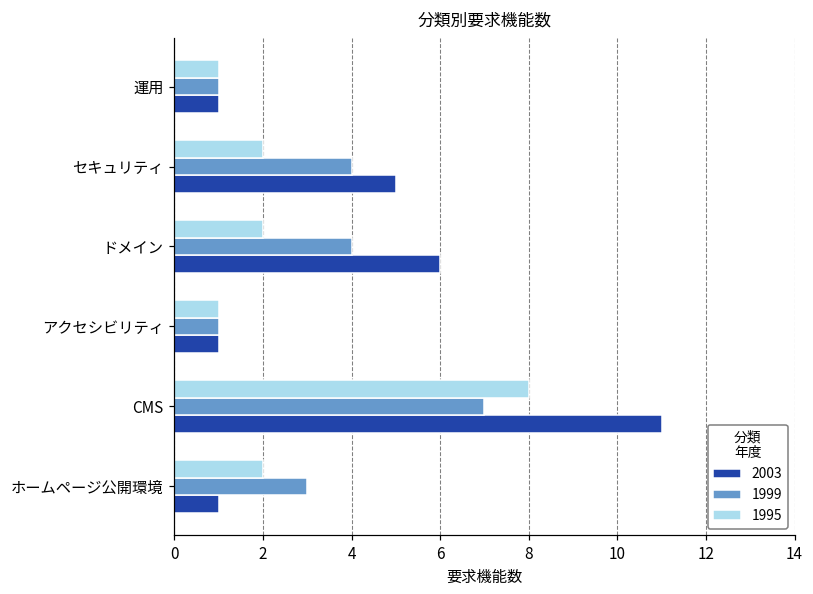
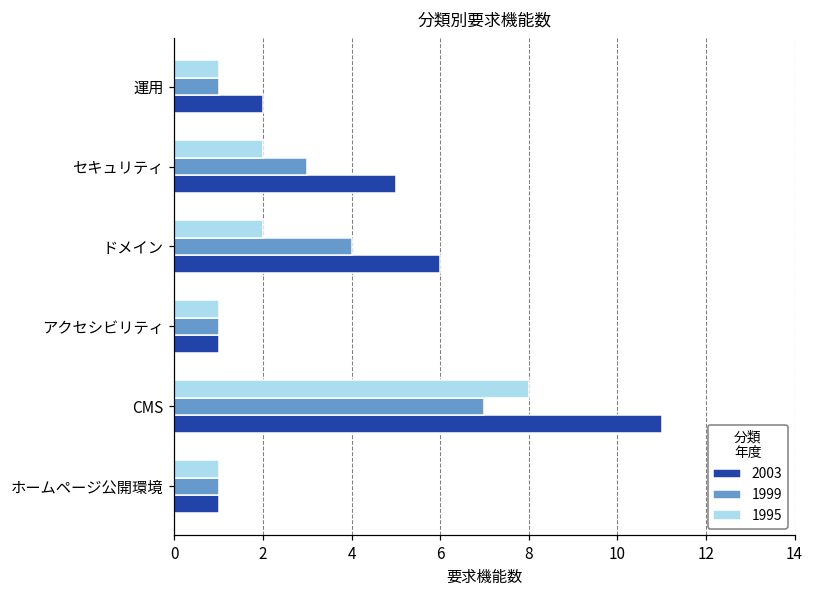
  {
    "2003": {
-     "運用": 1,
+     "運用": 2,
      "セキュリティ": 5,
      "ドメイン": 6,
      "アクセシビリティ": 1,
      "CMS": 11,
      "ホームページ公開環境": 1
    },
    "1999": {
      "運用": 1,
-     "セキュリティ": 4,
+     "セキュリティ": 3,
      "ドメイン": 4,
      "アクセシビリティ": 1,
      "CMS": 7,
-     "ホームページ公開環境": 3
+     "ホームページ公開環境": 1
    },
    "1995": {
      "運用": 1,
      "セキュリティ": 2,
      "ドメイン": 2,
      "アクセシビリティ": 1,
      "CMS": 8,
-     "ホームページ公開環境": 2
+     "ホームページ公開環境": 1
    }
  }
